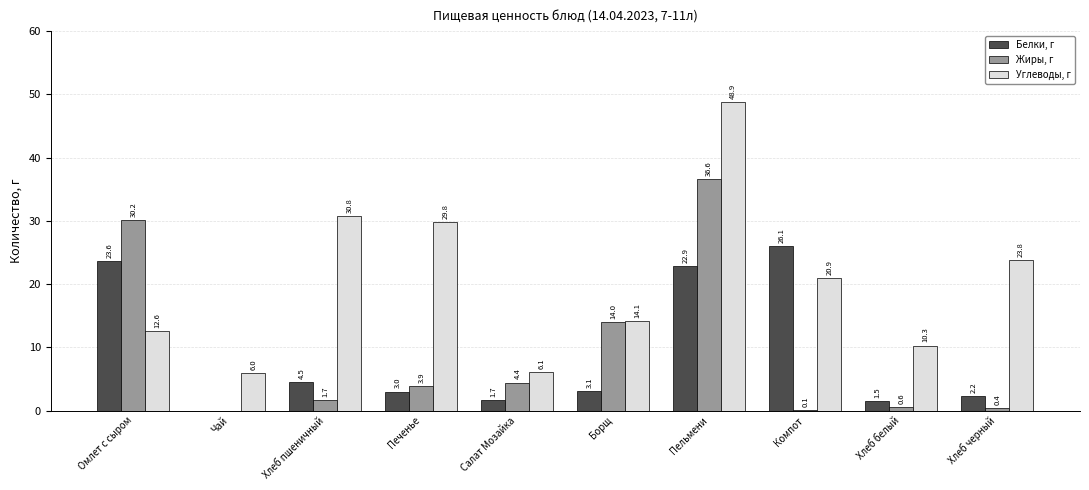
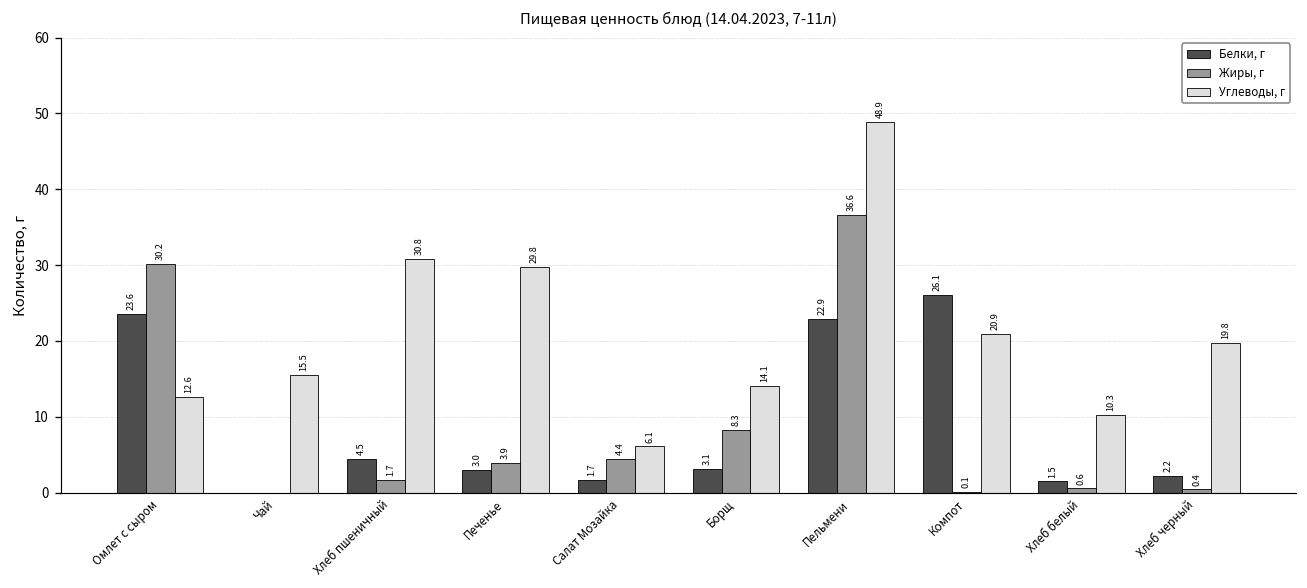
  {
    "Белки, г": {
      "Омлет с сыром": 23.6,
      "Хлеб пшеничный": 4.5,
      "Печенье": 3.0,
      "Салат Мозайка": 1.7,
      "Борщ": 3.1,
      "Пельмени": 22.9,
      "Компот": 26.1,
      "Хлеб белый": 1.5,
      "Хлеб черный": 2.2
    },
    "Жиры, г": {
      "Омлет с сыром": 30.2,
      "Хлеб пшеничный": 1.7,
      "Печенье": 3.9,
      "Салат Мозайка": 4.4,
-     "Борщ": 14.0,
+     "Борщ": 8.3,
      "Пельмени": 36.6,
      "Компот": 0.1,
      "Хлеб белый": 0.6,
      "Хлеб черный": 0.4
    },
    "Углеводы, г": {
      "Омлет с сыром": 12.6,
-     "Чай": 6.0,
+     "Чай": 15.5,
      "Хлеб пшеничный": 30.8,
      "Печенье": 29.8,
      "Салат Мозайка": 6.1,
      "Борщ": 14.1,
      "Пельмени": 48.9,
      "Компот": 20.9,
      "Хлеб белый": 10.3,
-     "Хлеб черный": 23.8
+     "Хлеб черный": 19.8
    }
  }
